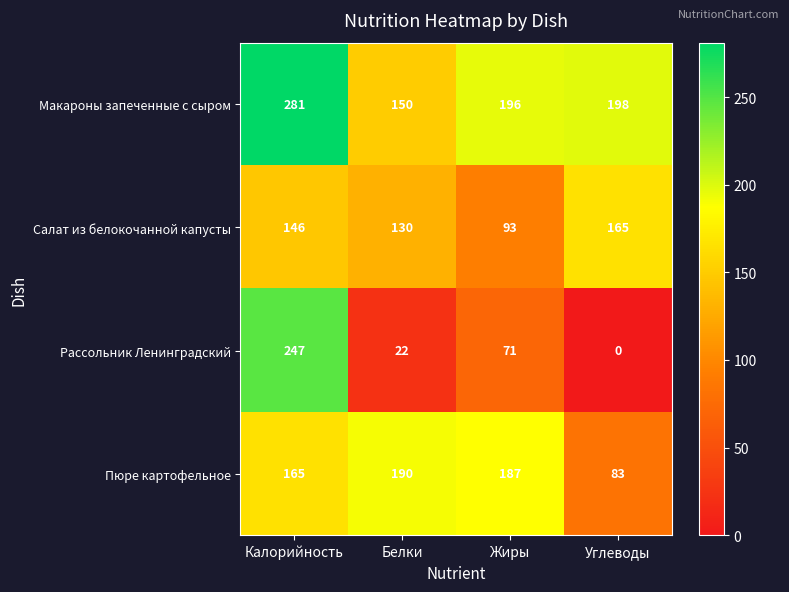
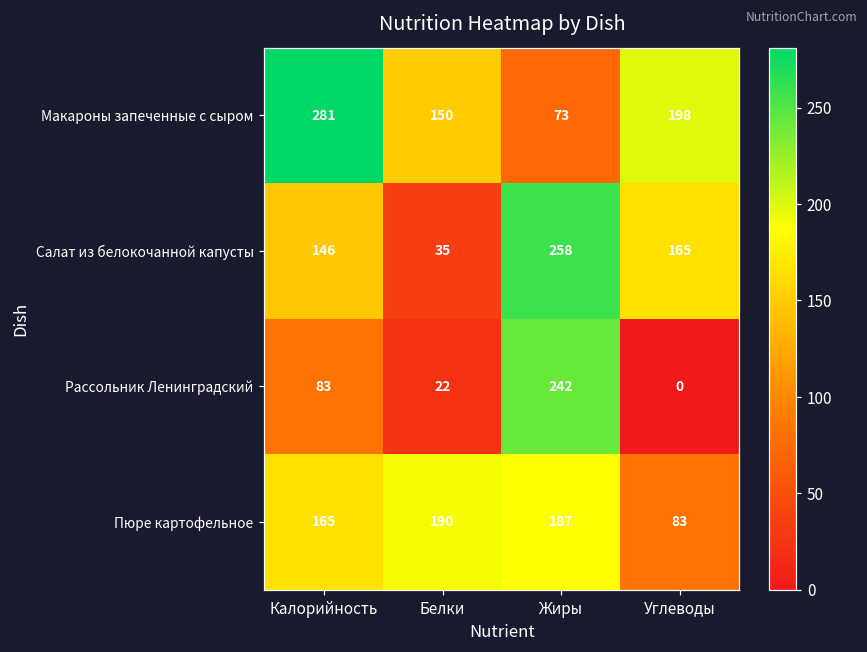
  {
    "Макароны запеченные с сыром": {
      "Калорийность": 281,
      "Белки": 150,
-     "Жиры": 196,
+     "Жиры": 73,
      "Углеводы": 198
    },
    "Салат из белокочанной капусты": {
      "Калорийность": 146,
-     "Белки": 130,
-     "Жиры": 93,
+     "Белки": 35,
+     "Жиры": 258,
      "Углеводы": 165
    },
    "Рассольник Ленинградский": {
-     "Калорийность": 247,
+     "Калорийность": 83,
      "Белки": 22,
-     "Жиры": 71,
+     "Жиры": 242,
      "Углеводы": 0
    },
    "Пюре картофельное": {
      "Калорийность": 165,
      "Белки": 190,
      "Жиры": 187,
      "Углеводы": 83
    }
  }
